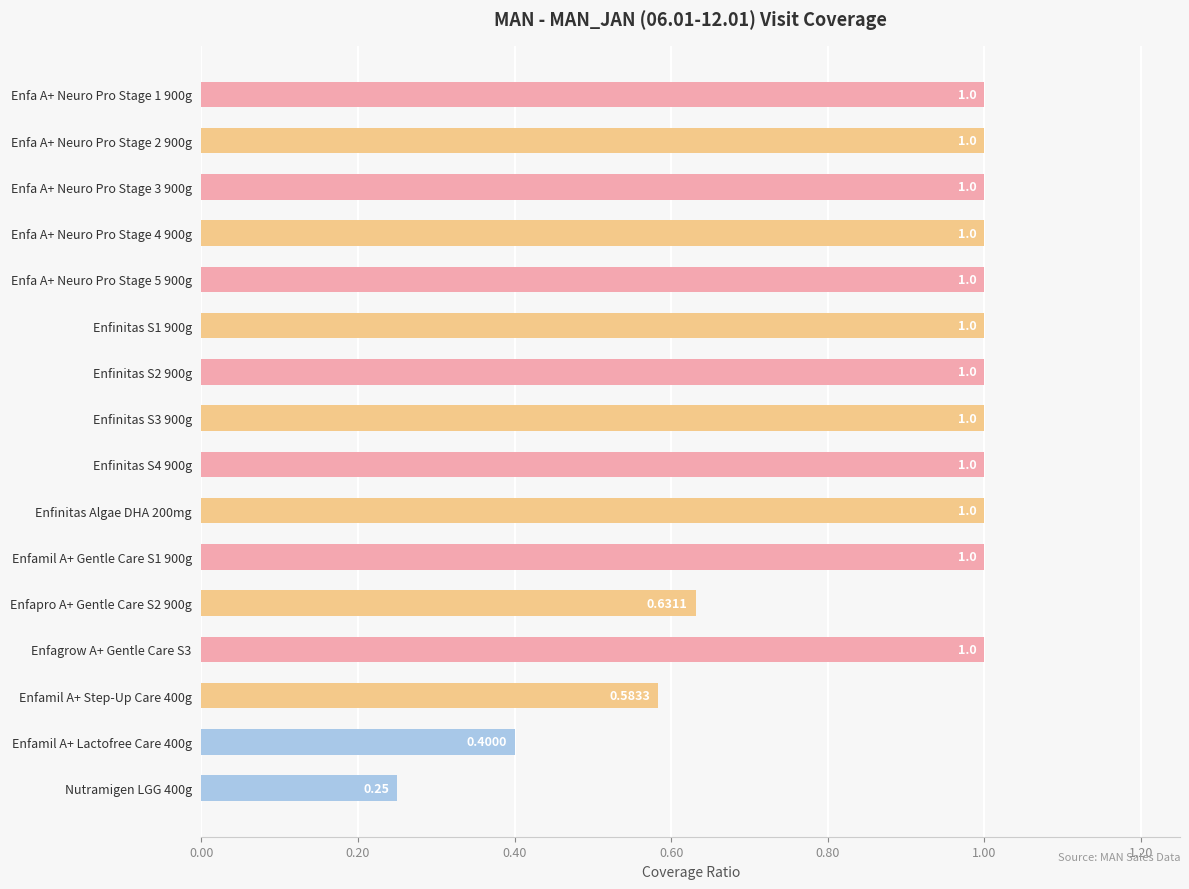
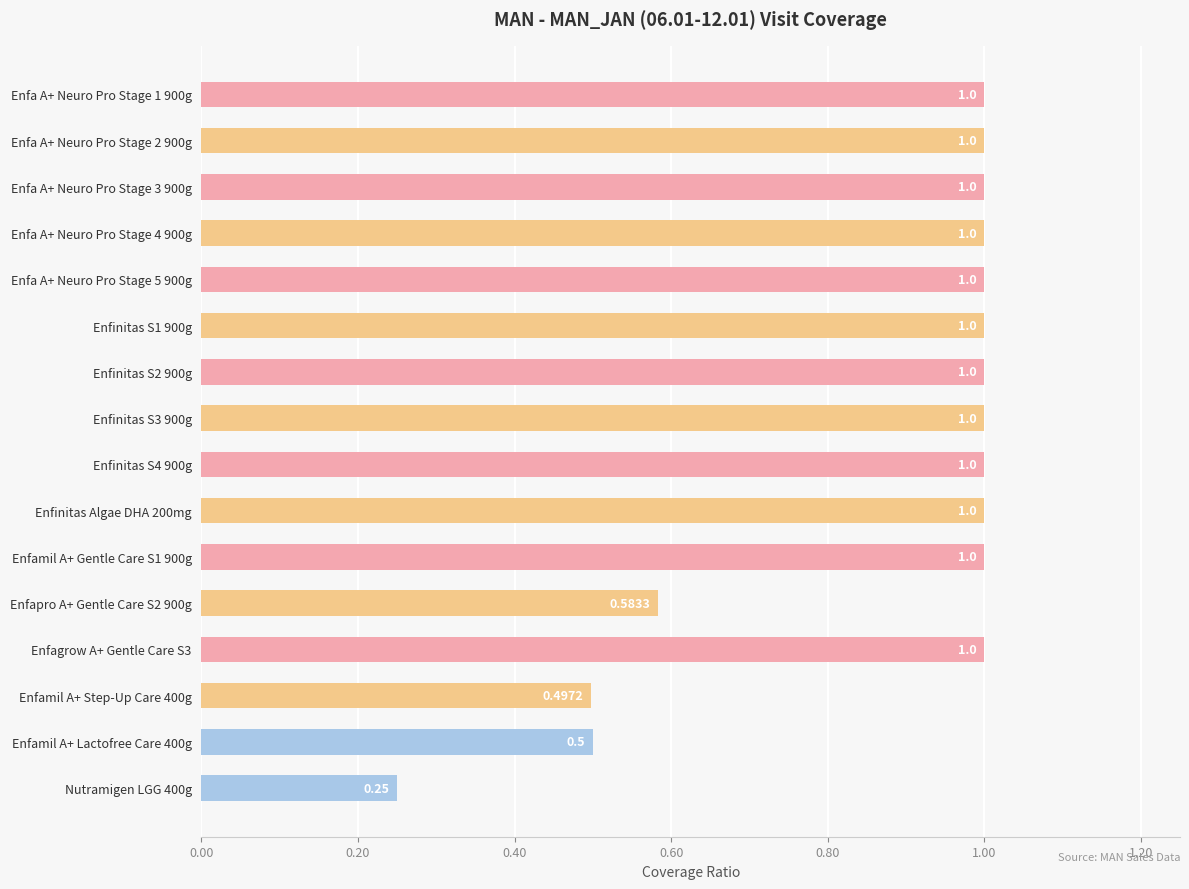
  {
    "Enfa A+ Neuro Pro Stage 1 900g": 1.0,
    "Enfa A+ Neuro Pro Stage 2 900g": 1.0,
    "Enfa A+ Neuro Pro Stage 3 900g": 1.0,
    "Enfa A+ Neuro Pro Stage 4 900g": 1.0,
    "Enfa A+ Neuro Pro Stage 5 900g": 1.0,
    "Enfinitas S1 900g": 1.0,
    "Enfinitas S2 900g": 1.0,
    "Enfinitas S3 900g": 1.0,
    "Enfinitas S4 900g": 1.0,
    "Enfinitas Algae DHA 200mg": 1.0,
    "Enfamil A+ Gentle Care S1 900g": 1.0,
-   "Enfapro A+ Gentle Care S2 900g": 0.6311,
+   "Enfapro A+ Gentle Care S2 900g": 0.5833,
    "Enfagrow A+ Gentle Care S3": 1.0,
-   "Enfamil A+ Step-Up Care 400g": 0.5833,
-   "Enfamil A+ Lactofree Care 400g": 0.4000,
+   "Enfamil A+ Step-Up Care 400g": 0.4972,
+   "Enfamil A+ Lactofree Care 400g": 0.5,
    "Nutramigen LGG 400g": 0.25
  }
